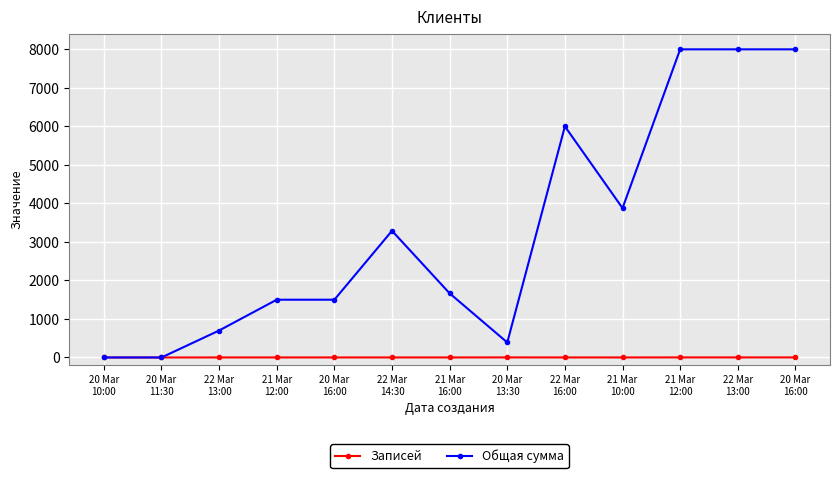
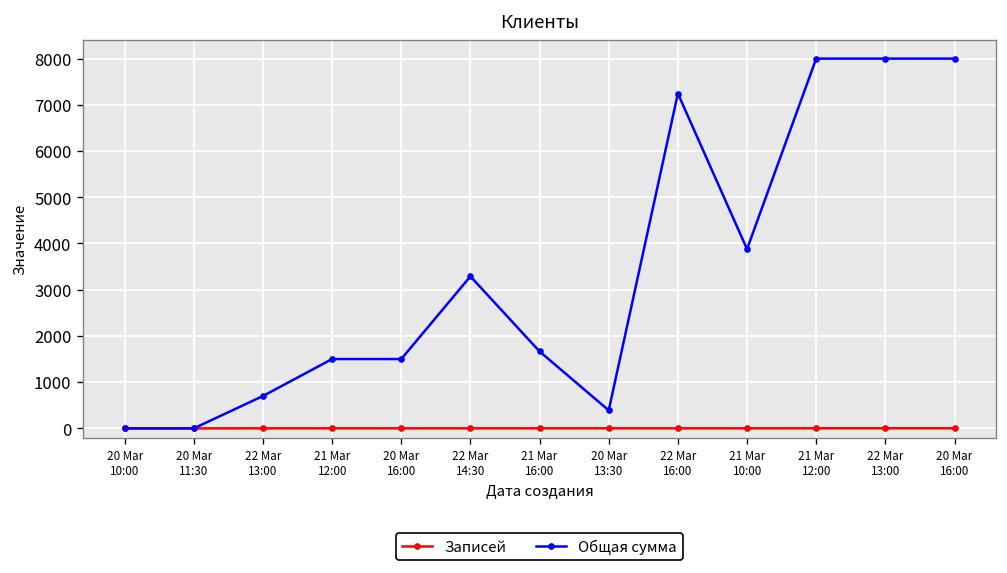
  {
    "Записей": {
      "22 Mar 14:30": 0,
      "21 Mar 16:00": 0,
      "20 Mar 13:30": 0,
      "22 Mar 16:00": 0,
      "21 Mar 10:00": 0
    },
    "Общая сумма": {
      "22 Mar 14:30": 3300,
      "21 Mar 16:00": 1700,
      "20 Mar 13:30": 400,
-     "22 Mar 16:00": 6000,
+     "22 Mar 16:00": 7200,
      "21 Mar 10:00": 3900
    }
  }
